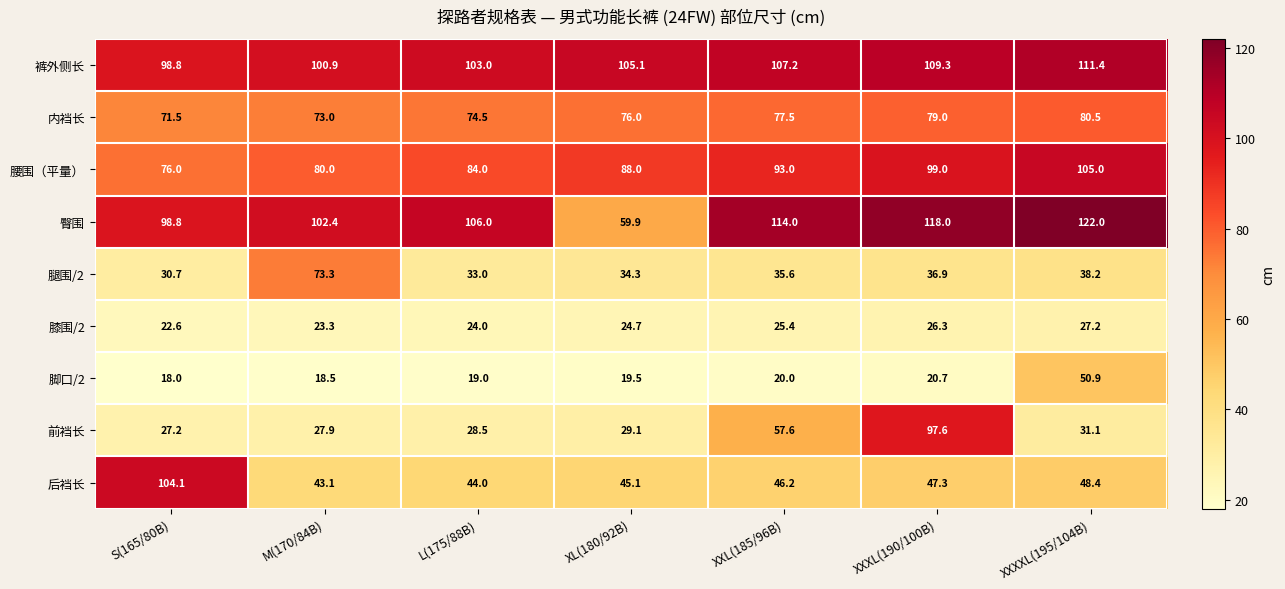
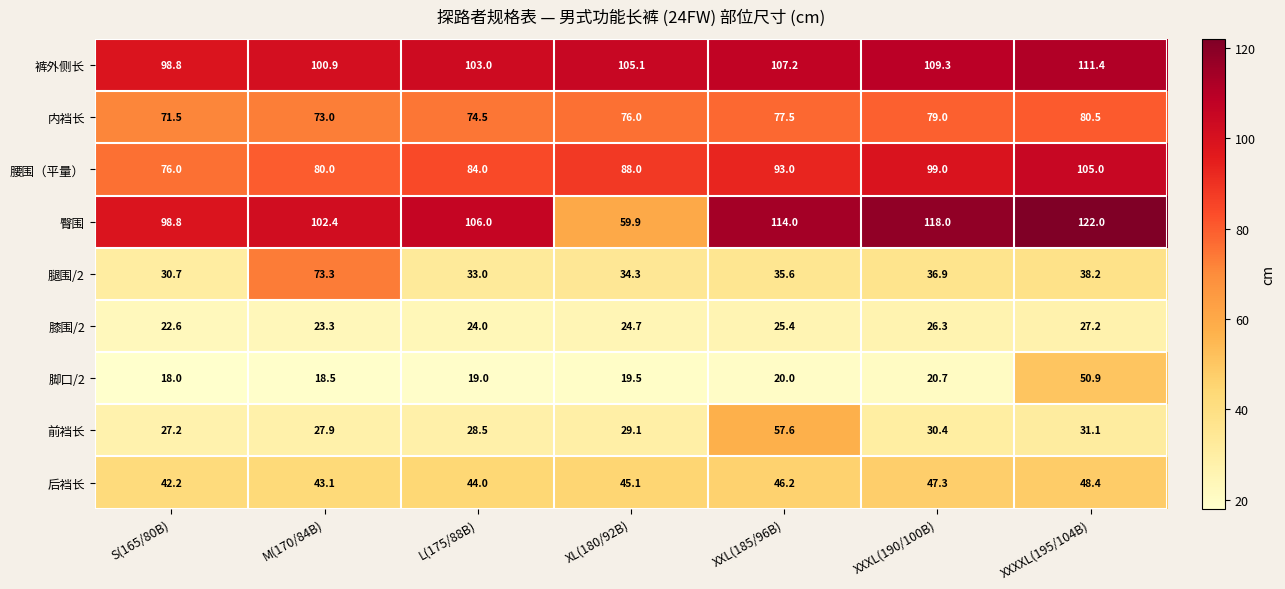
  {
    "裤外侧长": {
      "S(165/80B)": 98.8,
      "M(170/84B)": 100.9,
      "L(175/88B)": 103.0,
      "XL(180/92B)": 105.1,
      "XXL(185/96B)": 107.2,
      "XXXL(190/100B)": 109.3,
      "XXXXL(195/104B)": 111.4
    },
    "内裆长": {
      "S(165/80B)": 71.5,
      "M(170/84B)": 73.0,
      "L(175/88B)": 74.5,
      "XL(180/92B)": 76.0,
      "XXL(185/96B)": 77.5,
      "XXXL(190/100B)": 79.0,
      "XXXXL(195/104B)": 80.5
    },
    "腰围（平量）": {
      "S(165/80B)": 76.0,
      "M(170/84B)": 80.0,
      "L(175/88B)": 84.0,
      "XL(180/92B)": 88.0,
      "XXL(185/96B)": 93.0,
      "XXXL(190/100B)": 99.0,
      "XXXXL(195/104B)": 105.0
    },
    "臀围": {
      "S(165/80B)": 98.8,
      "M(170/84B)": 102.4,
      "L(175/88B)": 106.0,
      "XL(180/92B)": 59.9,
      "XXL(185/96B)": 114.0,
      "XXXL(190/100B)": 118.0,
      "XXXXL(195/104B)": 122.0
    },
    "腿围/2": {
      "S(165/80B)": 30.7,
      "M(170/84B)": 73.3,
      "L(175/88B)": 33.0,
      "XL(180/92B)": 34.3,
      "XXL(185/96B)": 35.6,
      "XXXL(190/100B)": 36.9,
      "XXXXL(195/104B)": 38.2
    },
    "膝围/2": {
      "S(165/80B)": 22.6,
      "M(170/84B)": 23.3,
      "L(175/88B)": 24.0,
      "XL(180/92B)": 24.7,
      "XXL(185/96B)": 25.4,
      "XXXL(190/100B)": 26.3,
      "XXXXL(195/104B)": 27.2
    },
    "脚口/2": {
      "S(165/80B)": 18.0,
      "M(170/84B)": 18.5,
      "L(175/88B)": 19.0,
      "XL(180/92B)": 19.5,
      "XXL(185/96B)": 20.0,
      "XXXL(190/100B)": 20.7,
      "XXXXL(195/104B)": 50.9
    },
    "前裆长": {
      "S(165/80B)": 27.2,
      "M(170/84B)": 27.9,
      "L(175/88B)": 28.5,
      "XL(180/92B)": 29.1,
      "XXL(185/96B)": 57.6,
-     "XXXL(190/100B)": 97.6,
+     "XXXL(190/100B)": 30.4,
      "XXXXL(195/104B)": 31.1
    },
    "后裆长": {
-     "S(165/80B)": 104.1,
+     "S(165/80B)": 42.2,
      "M(170/84B)": 43.1,
      "L(175/88B)": 44.0,
      "XL(180/92B)": 45.1,
      "XXL(185/96B)": 46.2,
      "XXXL(190/100B)": 47.3,
      "XXXXL(195/104B)": 48.4
    }
  }
